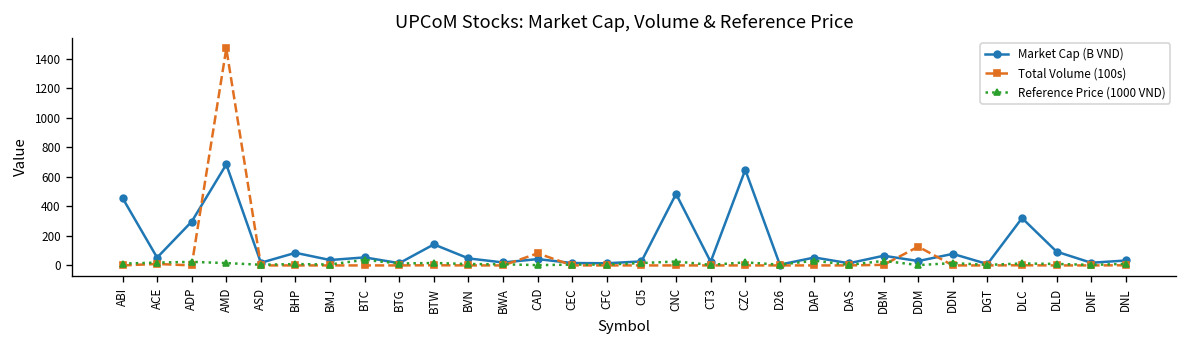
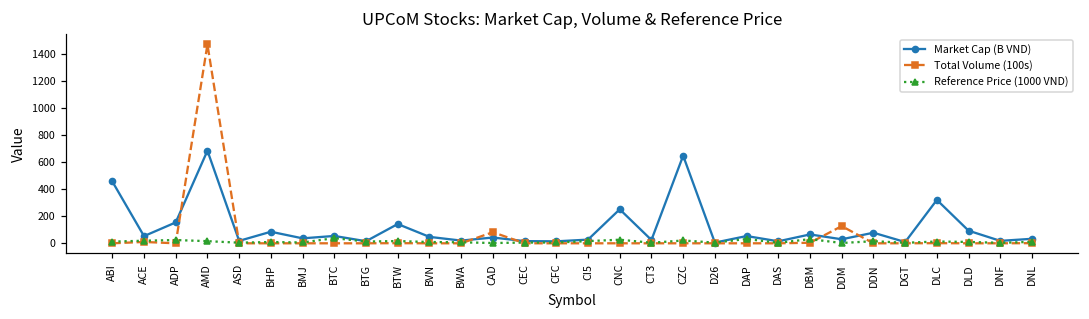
  {
    "Market Cap (B VND)": {
      "ABI": 460,
      "ACE": 50,
-     "ADP": 300,
+     "ADP": 150,
      "AMD": 680,
      "BHP": 90,
      "BMJ": 40,
      "BTW": 140,
      "BVN": 50,
      "CAD": 40,
-     "CNC": 480,
+     "CNC": 250,
      "CZC": 650,
      "DAP": 50,
      "DBM": 70,
      "DDM": 30,
      "DDN": 80,
      "DLC": 320,
      "DLD": 90,
      "DNL": 30
    },
    "Total Volume (100s)": {
      "ADP": 0,
      "AMD": 1470,
      "BTC": 0,
      "CAD": 80,
      "CNC": 0,
      "CZC": 0,
      "DAP": 0,
      "DBM": 0,
      "DDM": 130
    },
    "Reference Price (1000 VND)": {
      "ADP": 20,
      "AMD": 20,
      "CAD": 0,
      "CNC": 30,
      "CZC": 20,
      "DAP": 30,
      "DBM": 30,
      "DDM": 0
    }
  }
